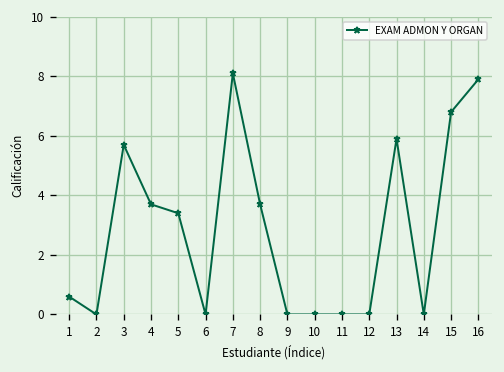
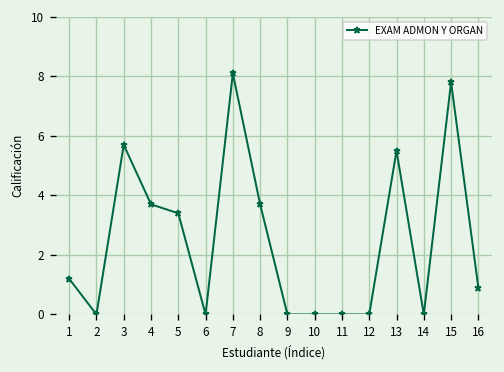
  {
-   "1": 0.6,
+   "1": 1.2,
    "2": 0.0,
    "3": 5.7,
    "4": 3.7,
    "5": 3.4,
    "6": 0.0,
    "7": 8.1,
    "8": 3.7,
    "9": 0.0,
    "10": 0.0,
    "11": 0.0,
    "12": 0.0,
-   "13": 5.9,
+   "13": 5.5,
    "14": 0.0,
-   "15": 6.8,
-   "16": 7.9
+   "15": 7.8,
+   "16": 0.9
  }
